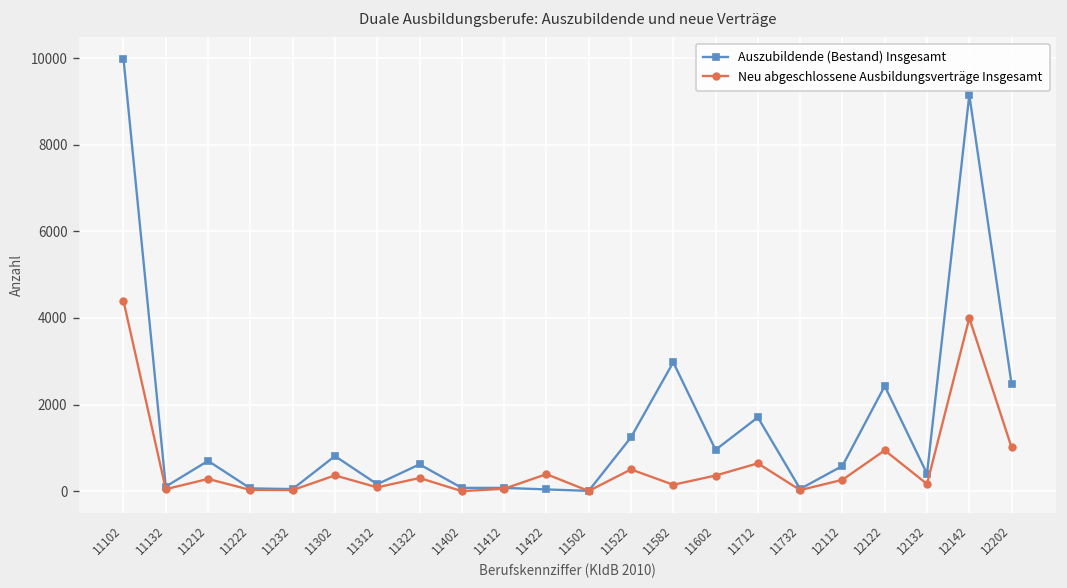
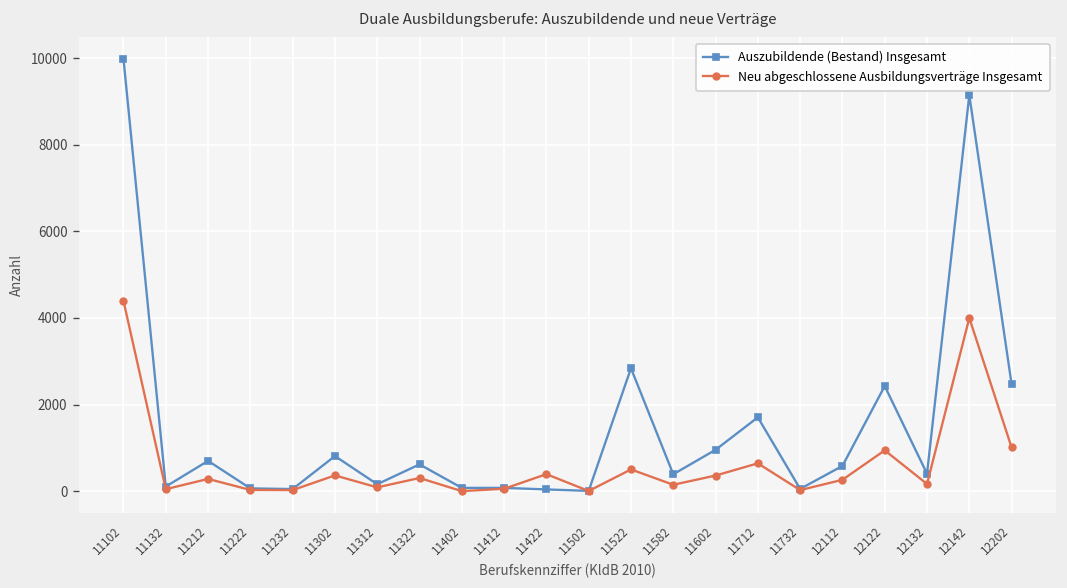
  {
    "Auszubildende (Bestand) Insgesamt": {
      "11102": 10000,
      "11212": 700,
      "11302": 800,
      "11312": 200,
      "11322": 600,
      "11402": 100,
      "11422": 0,
-     "11522": 1200,
-     "11582": 3000,
+     "11522": 2800,
+     "11582": 400,
      "11602": 1000,
      "11712": 1700,
      "12112": 600,
      "12122": 2400,
      "12132": 400,
      "12142": 9100,
      "12202": 2500
    },
    "Neu abgeschlossene Ausbildungsverträge Insgesamt": {
      "11102": 4400,
      "11212": 300,
      "11302": 400,
      "11312": 100,
      "11322": 300,
      "11402": 0,
      "11422": 400,
      "11522": 500,
      "11582": 100,
      "11602": 400,
      "11712": 600,
      "12112": 300,
      "12122": 900,
      "12132": 200,
      "12142": 4000,
      "12202": 1000
    }
  }
